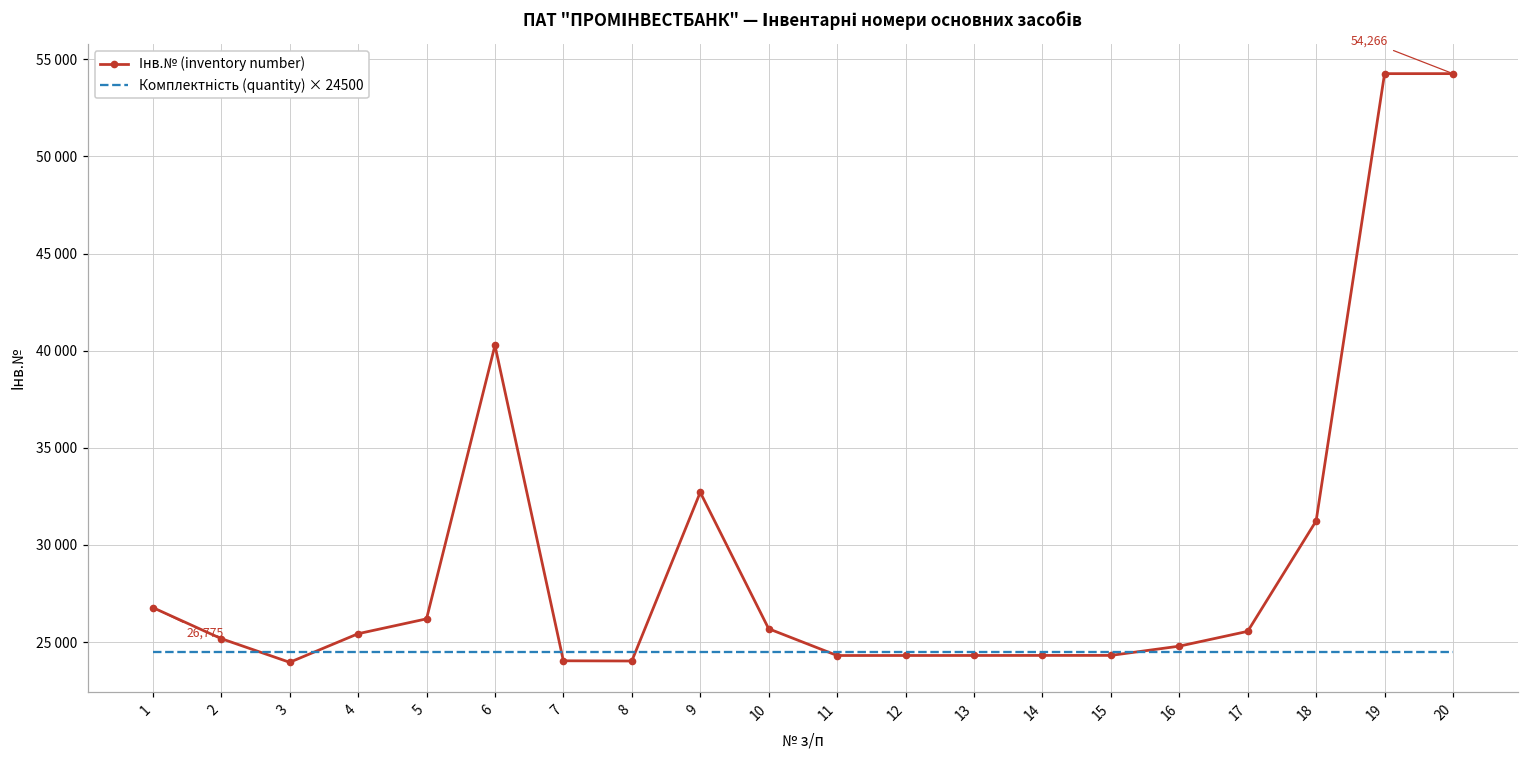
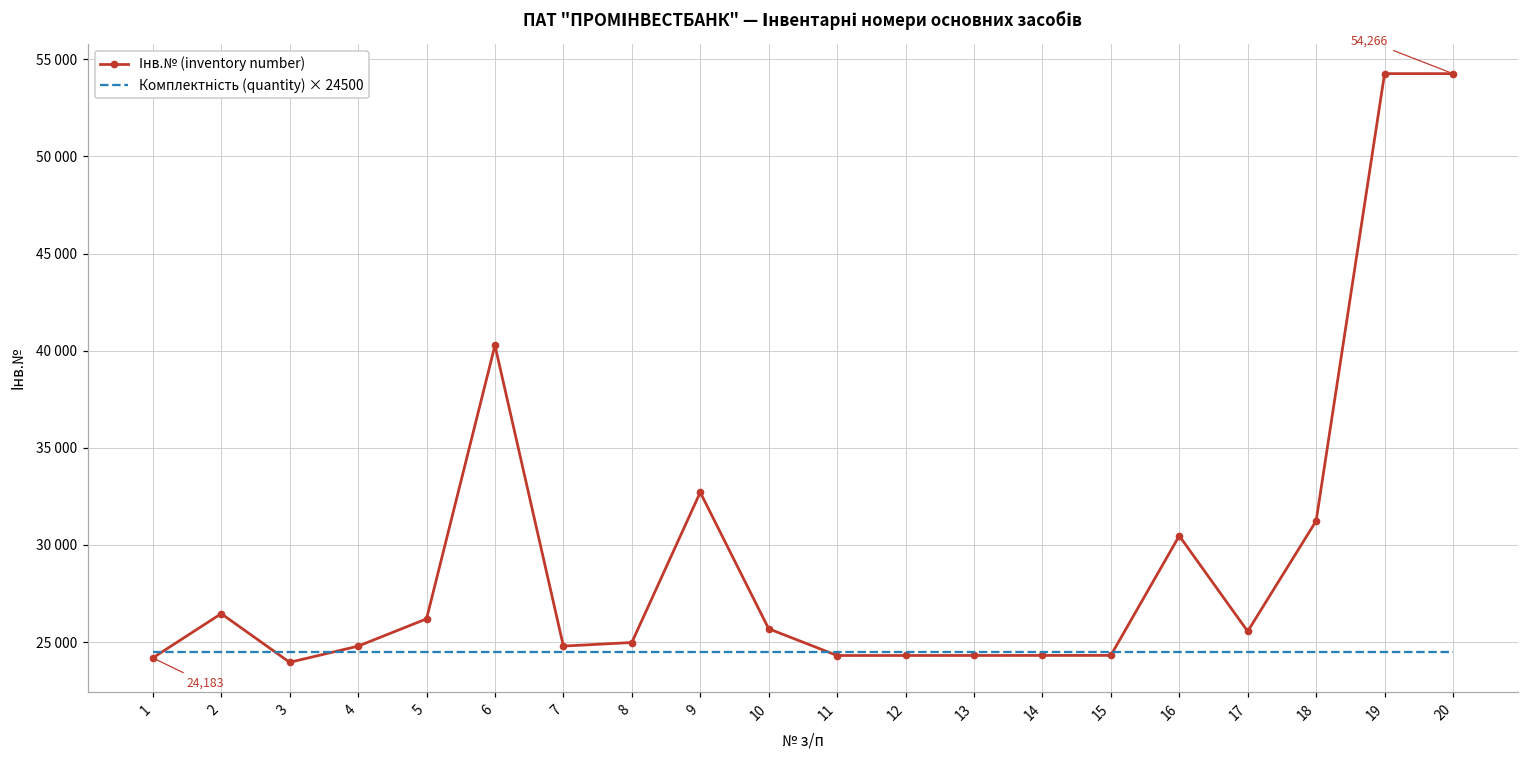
  {
    "Інв.№ (inventory number)": {
-     "1": "26,775",
-     "2": "25200",
-     "4": "25400",
-     "7": "24000",
-     "8": "24000",
-     "16": "24800"
+     "1": "24,183",
+     "2": "26500",
+     "4": "24800",
+     "7": "24800",
+     "8": "25000",
+     "16": "30500"
    },
    "Комплектність (quantity) × 24500": {
      "1": "24500",
      "2": "24500",
      "3": "24500",
      "4": "24500",
      "5": "24500",
      "6": "24500",
      "7": "24500",
      "8": "24500",
      "9": "24500",
      "10": "24500",
      "11": "24500",
      "12": "24500",
      "13": "24500",
      "14": "24500",
      "15": "24500",
      "16": "24500",
      "17": "24500",
      "18": "24500",
      "19": "24500",
      "20": "24500"
    }
  }
